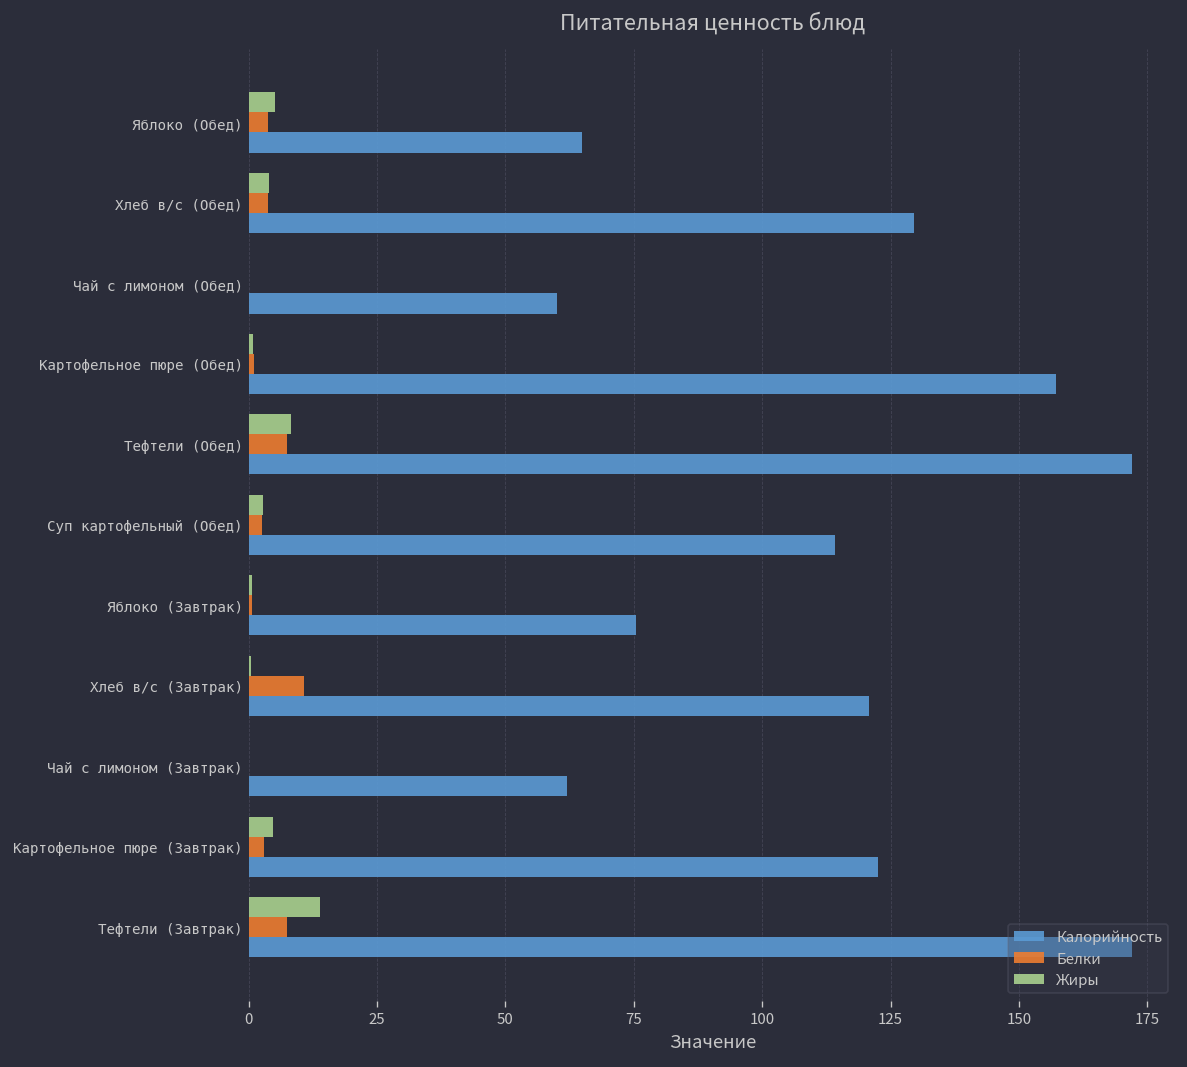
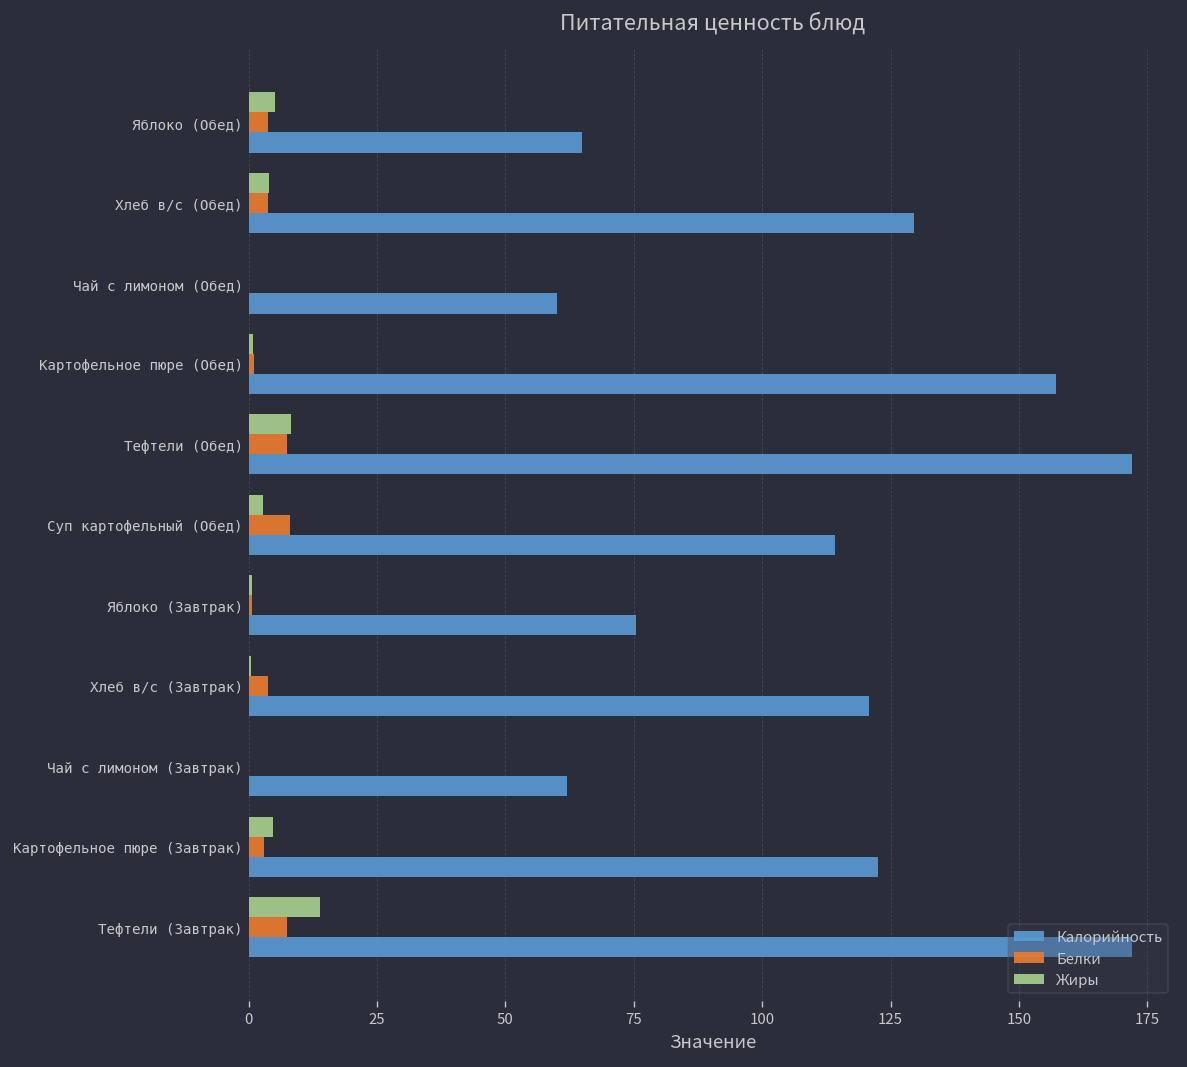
  {
    "Калорийность": {
      "Яблоко (Обед)": 65,
      "Хлеб в/с (Обед)": 130,
      "Чай с лимоном (Обед)": 60,
      "Картофельное пюре (Обед)": 157,
      "Тефтели (Обед)": 172,
      "Суп картофельный (Обед)": 114,
      "Яблоко (Завтрак)": 75,
      "Хлеб в/с (Завтрак)": 121,
      "Чай с лимоном (Завтрак)": 62,
      "Картофельное пюре (Завтрак)": 123
    },
    "Белки": {
      "Яблоко (Обед)": 4,
      "Хлеб в/с (Обед)": 4,
      "Картофельное пюре (Обед)": 1,
      "Тефтели (Обед)": 7,
-     "Суп картофельный (Обед)": 3,
+     "Суп картофельный (Обед)": 8,
      "Яблоко (Завтрак)": 1,
-     "Хлеб в/с (Завтрак)": 11,
+     "Хлеб в/с (Завтрак)": 4,
      "Картофельное пюре (Завтрак)": 3,
      "Тефтели (Завтрак)": 7
    },
    "Жиры": {
      "Яблоко (Обед)": 5,
      "Хлеб в/с (Обед)": 4,
      "Картофельное пюре (Обед)": 1,
      "Тефтели (Обед)": 8,
      "Суп картофельный (Обед)": 3,
      "Яблоко (Завтрак)": 1,
      "Картофельное пюре (Завтрак)": 5,
      "Тефтели (Завтрак)": 14
    }
  }
